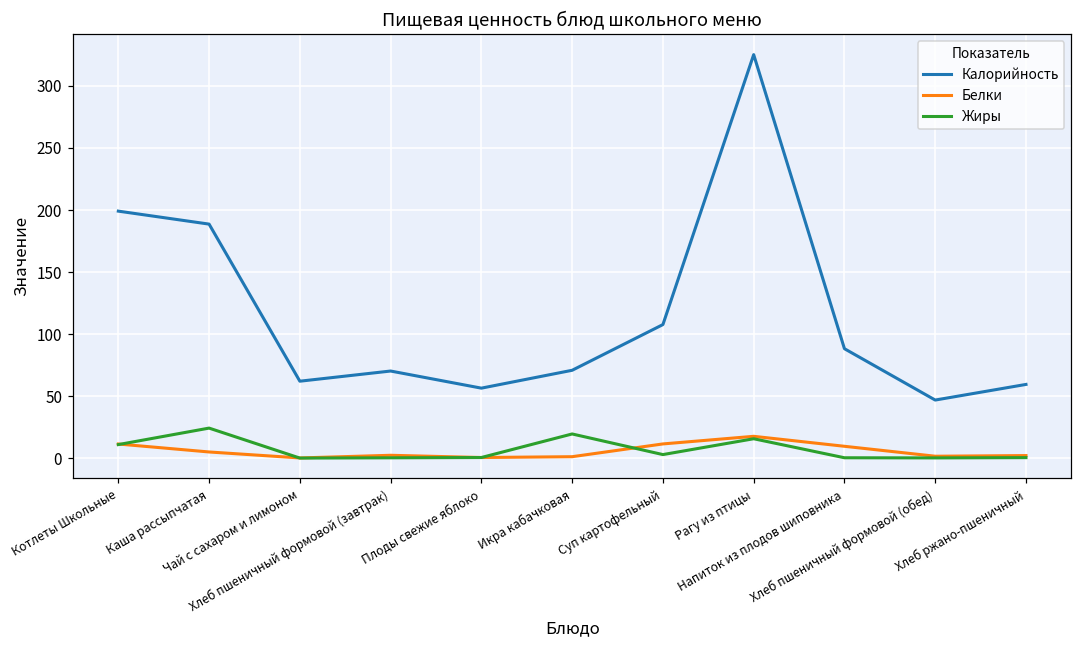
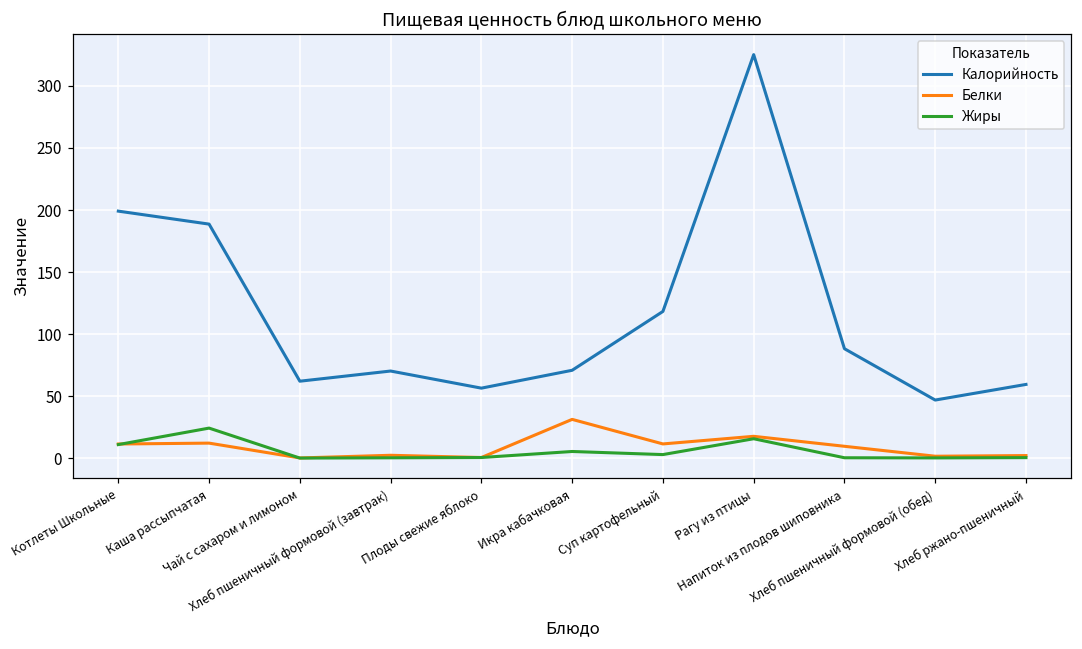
  {
    "Калорийность": {
      "Котлеты Школьные": 199,
      "Каша рассыпчатая": 189,
      "Чай с сахаром и лимоном": 62,
      "Хлеб пшеничный формовой (завтрак)": 70,
      "Плоды свежие яблоко": 56,
      "Икра кабачковая": 71,
-     "Суп картофельный": 108,
+     "Суп картофельный": 118,
      "Рагу из птицы": 325,
      "Напиток из плодов шиповника": 88,
      "Хлеб пшеничный формовой (обед)": 47,
      "Хлеб ржано-пшеничный": 59
    },
    "Белки": {
-     "Каша рассыпчатая": 5,
-     "Икра кабачковая": 1,
+     "Каша рассыпчатая": 12,
+     "Икра кабачковая": 31,
      "Суп картофельный": 11,
      "Напиток из плодов шиповника": 10
    },
    "Жиры": {
      "Каша рассыпчатая": 24,
-     "Икра кабачковая": 19,
+     "Икра кабачковая": 5,
      "Суп картофельный": 3,
      "Напиток из плодов шиповника": 0
    }
  }
